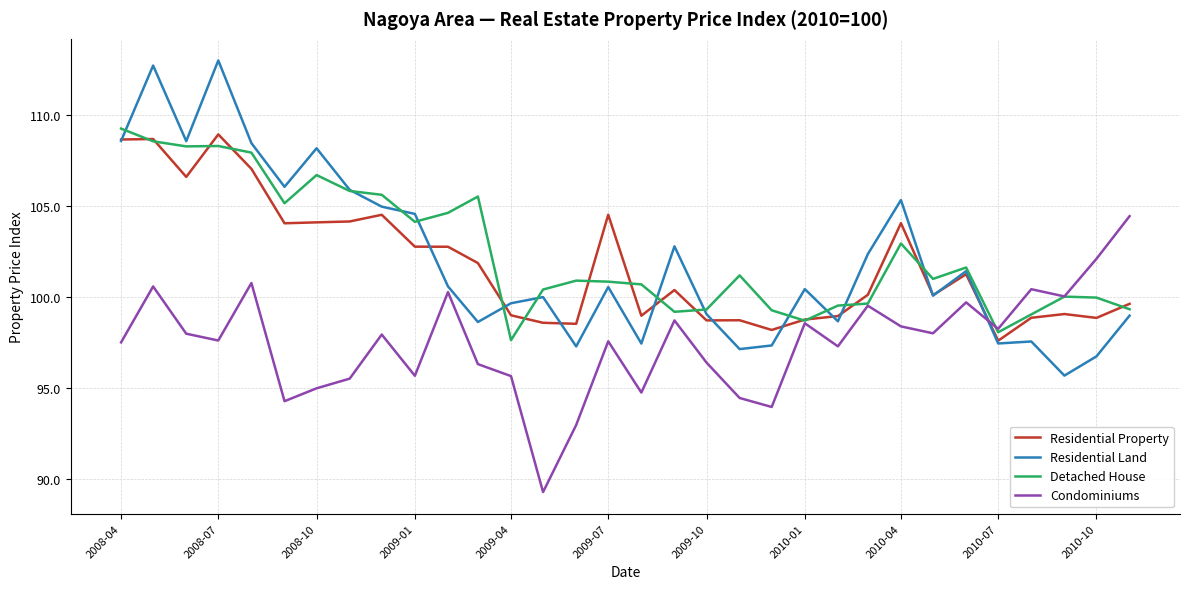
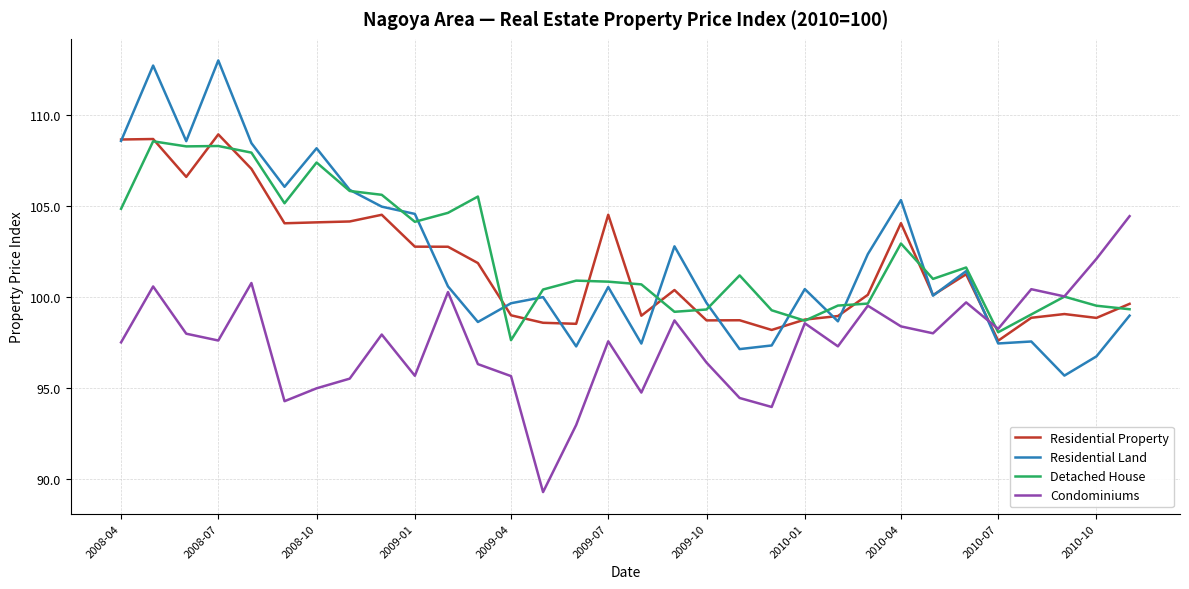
  {
    "Residential Property": {
      "2008-07": 108.9,
      "2008-10": 104.1,
      "2009-01": 102.8,
      "2009-04": 99.0,
      "2009-07": 104.5,
      "2009-10": 98.7,
      "2010-04": 104.1,
      "2010-07": 97.6,
      "2010-10": 98.9
    },
    "Residential Land": {
      "2008-07": 113.0,
      "2008-10": 108.2,
      "2009-01": 104.6,
      "2009-04": 99.7,
      "2009-07": 100.6,
-     "2009-10": 99.1,
+     "2009-10": 99.7,
      "2010-01": 100.4,
      "2010-04": 105.3,
      "2010-07": 97.5,
      "2010-10": 96.8
    },
    "Detached House": {
-     "2008-04": 109.3,
+     "2008-04": 104.9,
      "2008-07": 108.3,
-     "2008-10": 106.7,
+     "2008-10": 107.4,
      "2009-01": 104.1,
      "2009-04": 97.6,
      "2009-07": 100.9,
      "2009-10": 99.3,
      "2010-04": 102.9,
      "2010-07": 98.1,
-     "2010-10": 100.0
+     "2010-10": 99.5
    },
    "Condominiums": {
      "2008-04": 97.5,
      "2008-07": 97.6,
      "2008-10": 95.0,
      "2009-01": 95.7,
      "2009-04": 95.7,
      "2009-07": 97.6,
      "2009-10": 96.4,
      "2010-01": 98.6,
      "2010-04": 98.4,
      "2010-07": 98.3,
      "2010-10": 102.1
    }
  }
